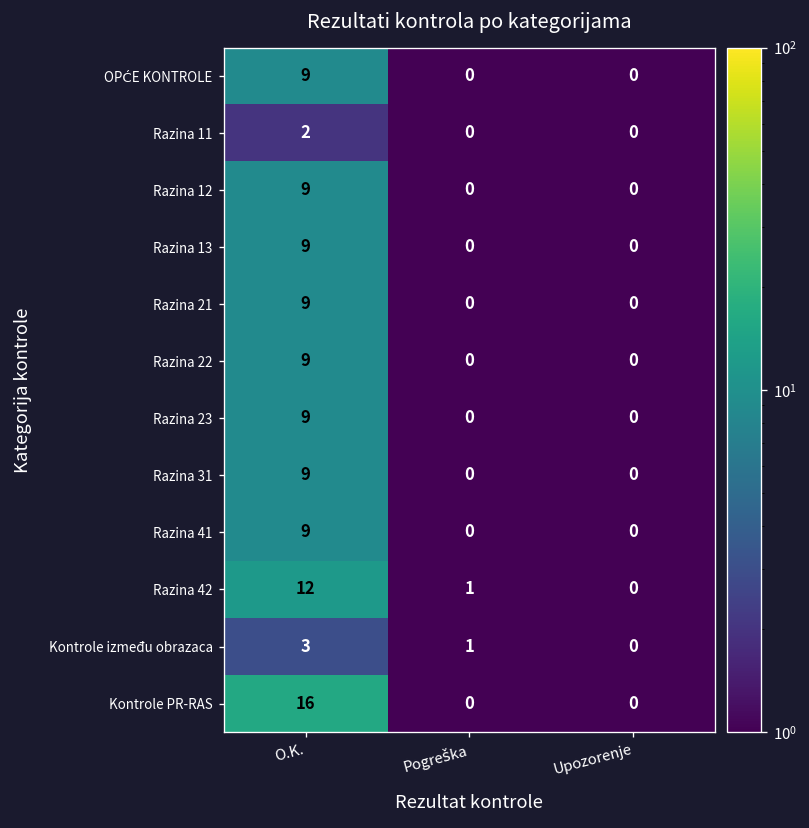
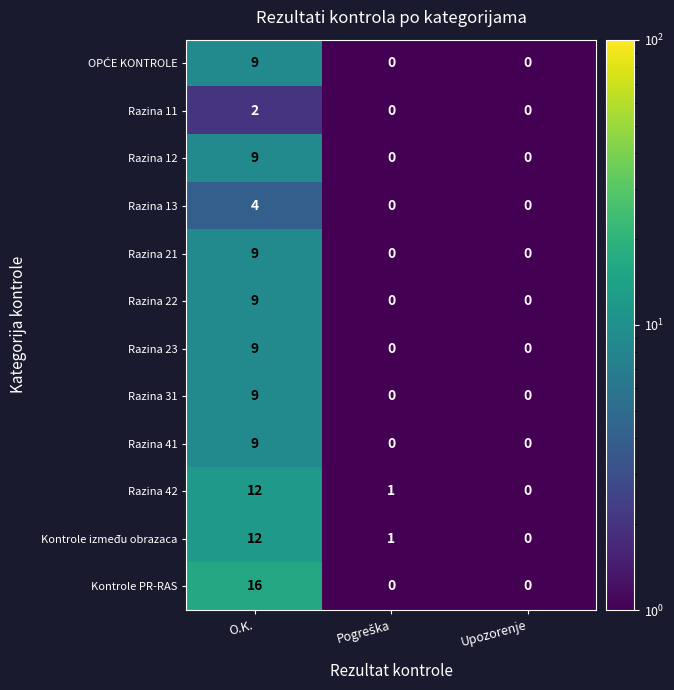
  {
    "OPĆE KONTROLE": {
      "O.K.": 9,
      "Pogreška": 0,
      "Upozorenje": 0
    },
    "Razina 11": {
      "O.K.": 2,
      "Pogreška": 0,
      "Upozorenje": 0
    },
    "Razina 12": {
      "O.K.": 9,
      "Pogreška": 0,
      "Upozorenje": 0
    },
    "Razina 13": {
-     "O.K.": 9,
+     "O.K.": 4,
      "Pogreška": 0,
      "Upozorenje": 0
    },
    "Razina 21": {
      "O.K.": 9,
      "Pogreška": 0,
      "Upozorenje": 0
    },
    "Razina 22": {
      "O.K.": 9,
      "Pogreška": 0,
      "Upozorenje": 0
    },
    "Razina 23": {
      "O.K.": 9,
      "Pogreška": 0,
      "Upozorenje": 0
    },
    "Razina 31": {
      "O.K.": 9,
      "Pogreška": 0,
      "Upozorenje": 0
    },
    "Razina 41": {
      "O.K.": 9,
      "Pogreška": 0,
      "Upozorenje": 0
    },
    "Razina 42": {
      "O.K.": 12,
      "Pogreška": 1,
      "Upozorenje": 0
    },
    "Kontrole između obrazaca": {
-     "O.K.": 3,
+     "O.K.": 12,
      "Pogreška": 1,
      "Upozorenje": 0
    },
    "Kontrole PR-RAS": {
      "O.K.": 16,
      "Pogreška": 0,
      "Upozorenje": 0
    }
  }
